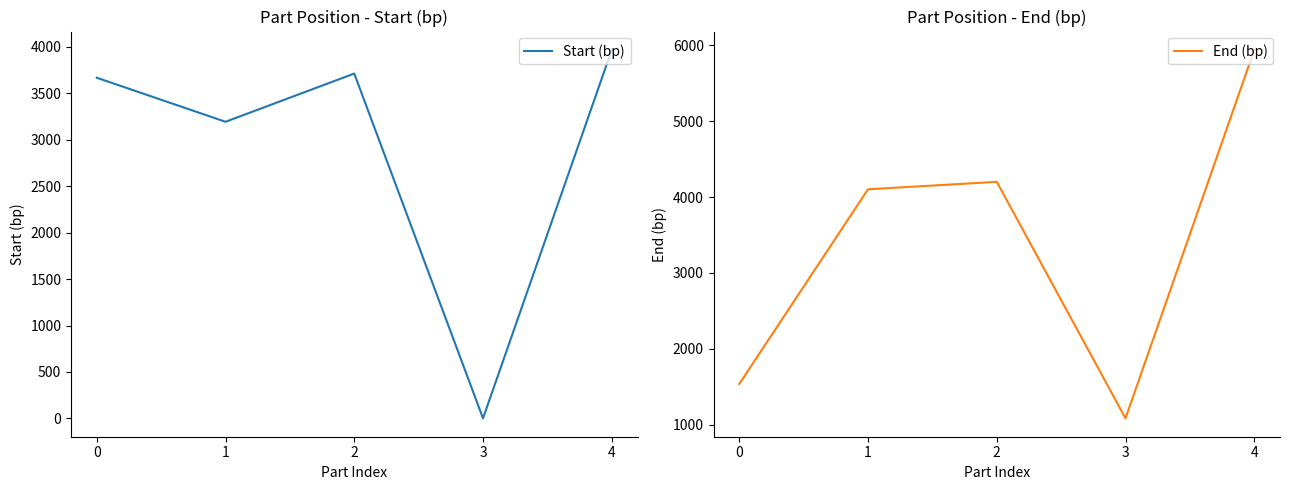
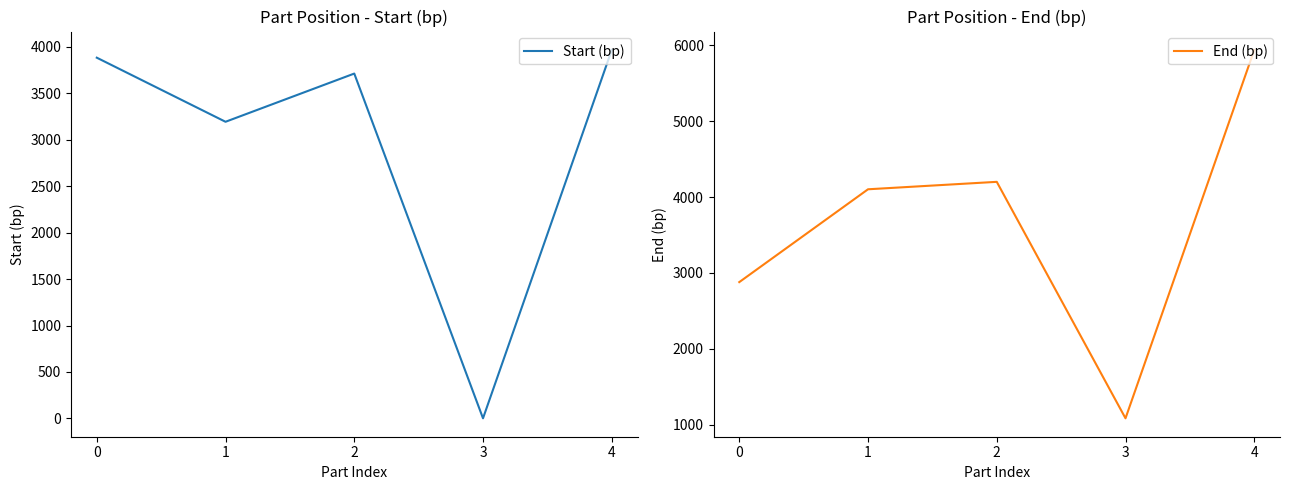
  {
    "Part Position - Start (bp)": {
-     "0": 3700,
+     "0": 3900,
      "1": 3200,
      "2": 3700,
      "3": 0
    },
    "Part Position - End (bp)": {
-     "0": 1500,
+     "0": 2900,
      "1": 4100,
      "2": 4200,
      "3": 1100
    }
  }
